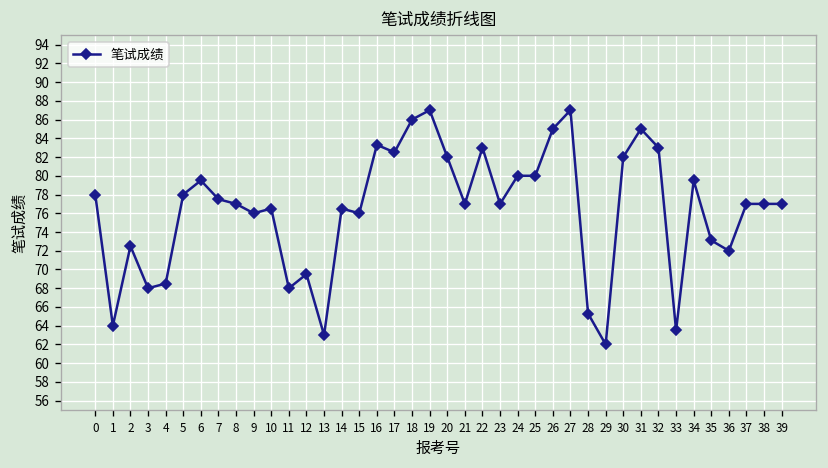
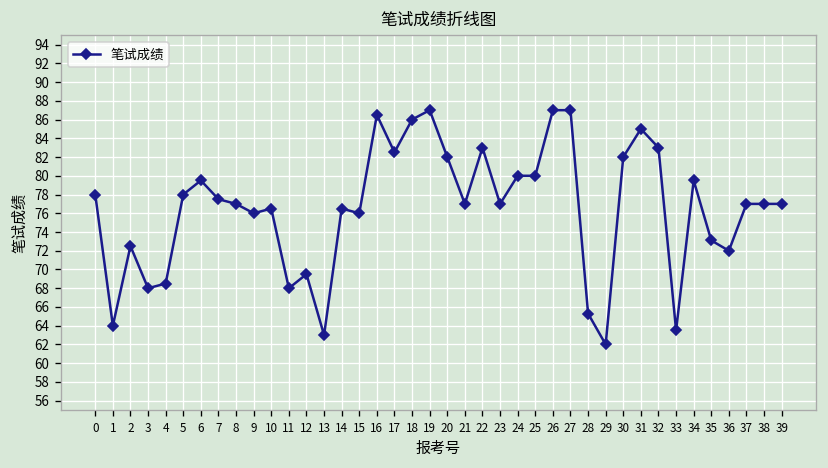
  {
    "0": 78,
    "1": 64,
    "2": 73,
    "3": 68,
    "4": 69,
    "5": 78,
    "6": 80,
    "7": 78,
    "8": 77,
    "9": 76,
    "10": 77,
    "11": 68,
    "12": 70,
    "13": 63,
    "14": 77,
    "15": 76,
-   "16": 83,
+   "16": 87,
    "17": 83,
    "18": 86,
    "19": 87,
    "20": 82,
    "21": 77,
    "22": 83,
    "23": 77,
    "24": 80,
    "25": 80,
-   "26": 85,
+   "26": 87,
    "27": 87,
    "28": 65,
    "29": 62,
    "30": 82,
    "31": 85,
    "32": 83,
    "33": 64,
    "34": 80,
    "35": 73,
    "36": 72,
    "37": 77,
    "38": 77,
    "39": 77
  }
